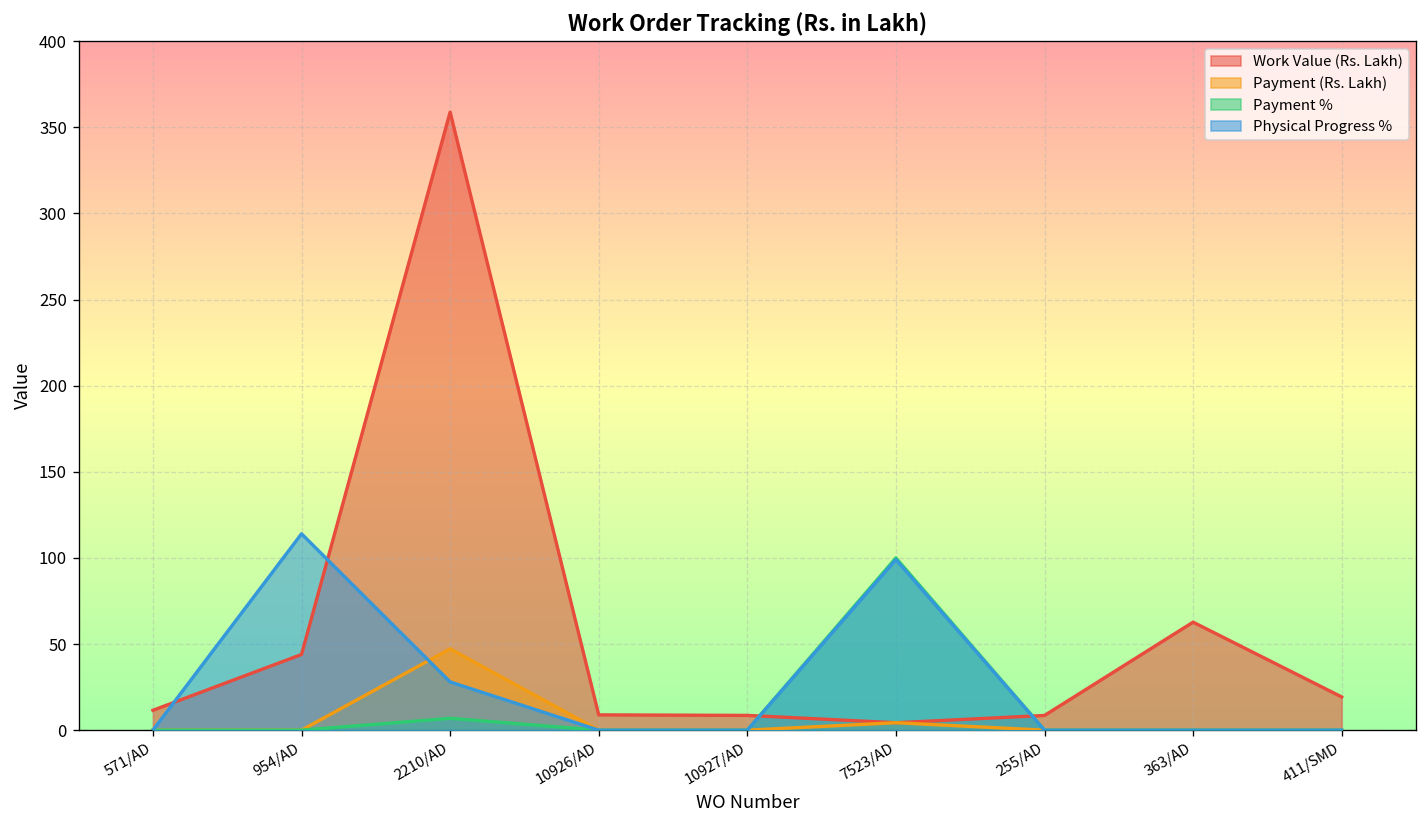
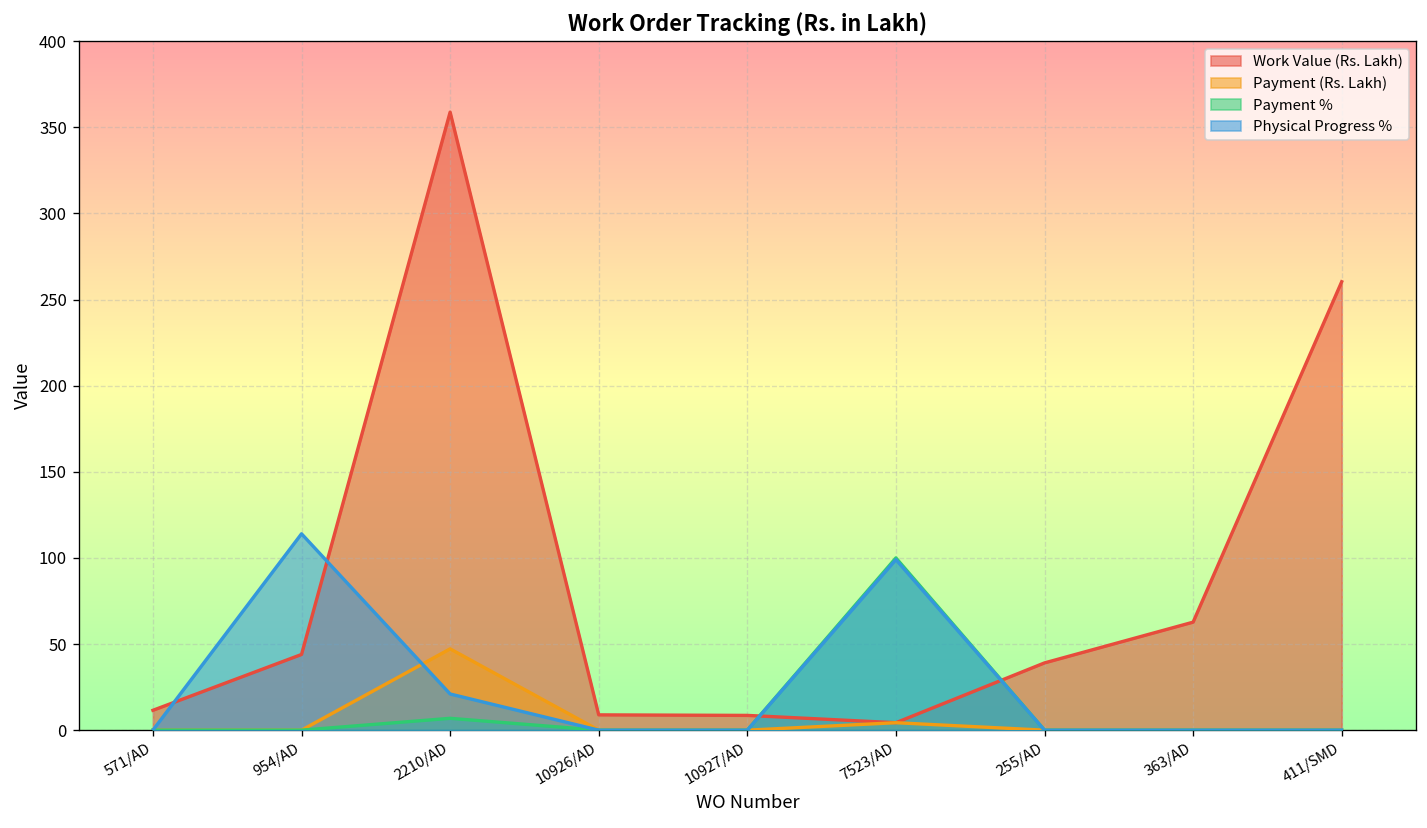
  {
    "Work Value (Rs. Lakh)": {
      "571/AD": 12,
      "954/AD": 44,
      "2210/AD": 359,
      "10926/AD": 9,
      "10927/AD": 9,
-     "255/AD": 9,
+     "255/AD": 39,
      "363/AD": 63,
-     "411/SMD": 19
+     "411/SMD": 260
    },
    "Payment (Rs. Lakh)": {
      "2210/AD": 47
    },
    "Payment %": {
      "2210/AD": 7
    },
    "Physical Progress %": {
      "954/AD": 114,
-     "2210/AD": 28
+     "2210/AD": 21
    }
  }
